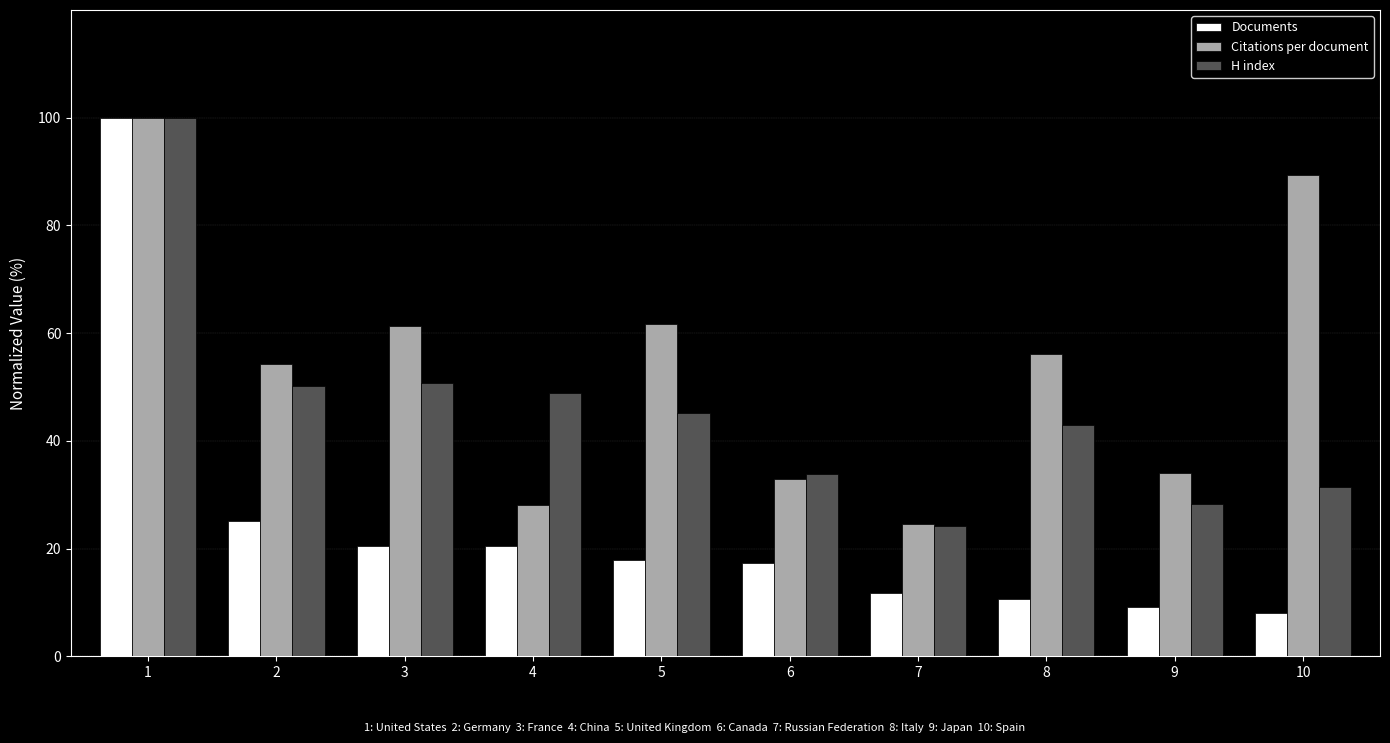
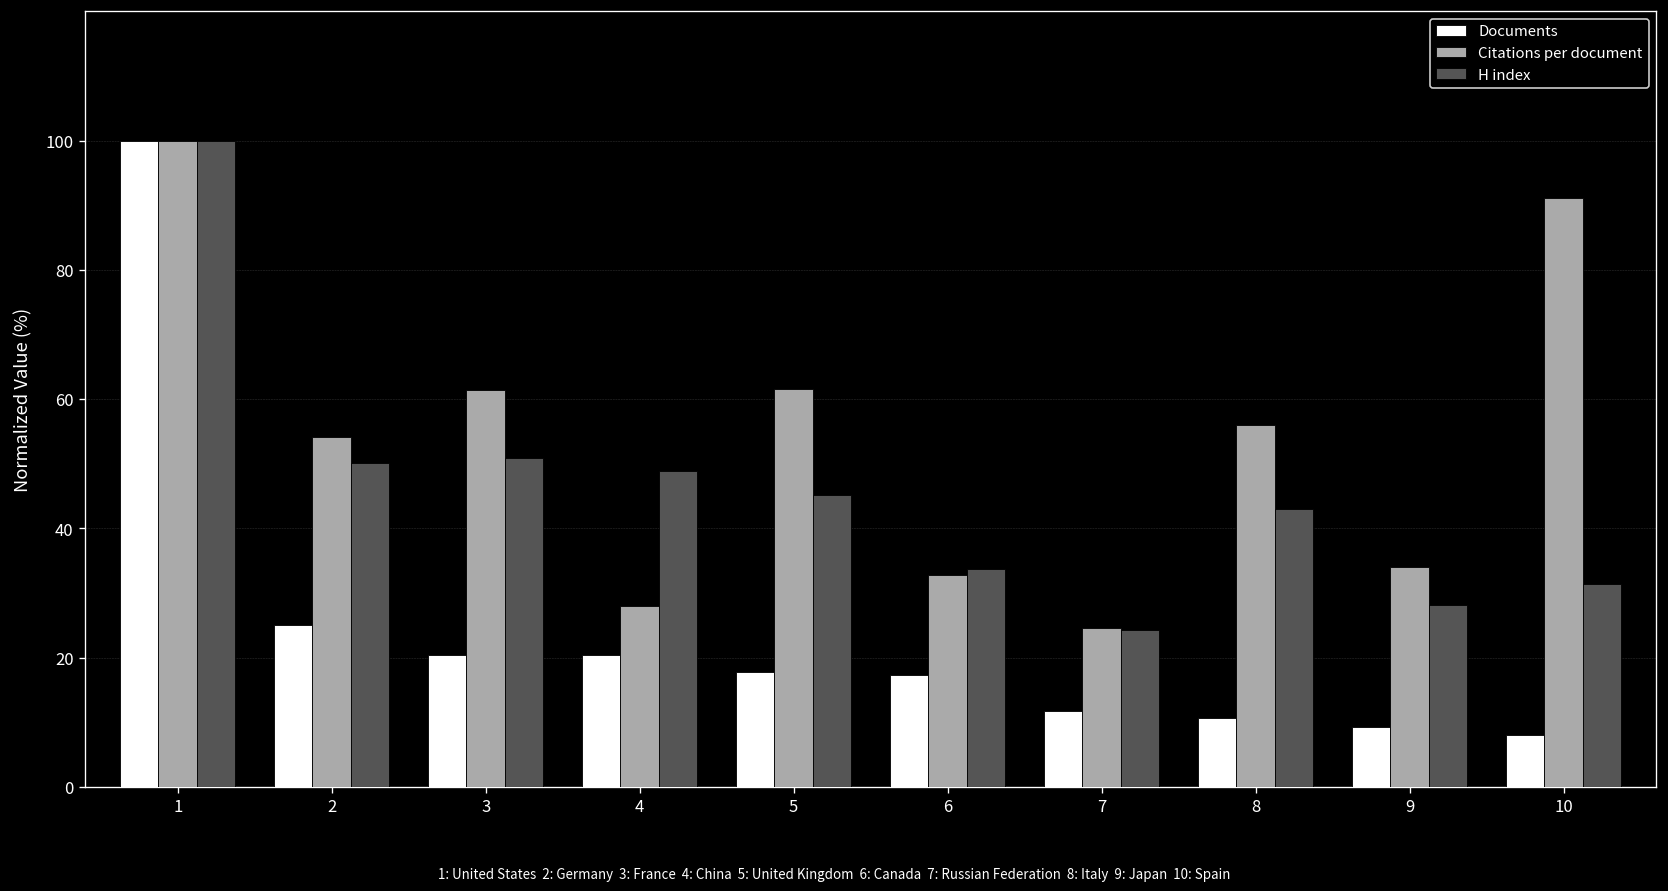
  {
    "Documents": {
      "1": 100,
      "2": 25,
      "3": 20,
      "4": 20,
      "5": 18,
      "6": 17,
      "7": 12,
      "8": 11,
      "9": 9,
      "10": 8
    },
    "Citations per document": {
      "1": 100,
      "2": 54,
      "3": 61,
      "4": 28,
      "5": 62,
      "6": 33,
      "7": 25,
      "8": 56,
      "9": 34,
-     "10": 89
+     "10": 91
    },
    "H index": {
      "1": 100,
      "2": 50,
      "3": 51,
      "4": 49,
      "5": 45,
      "6": 34,
      "7": 24,
      "8": 43,
      "9": 28,
      "10": 31
    }
  }
